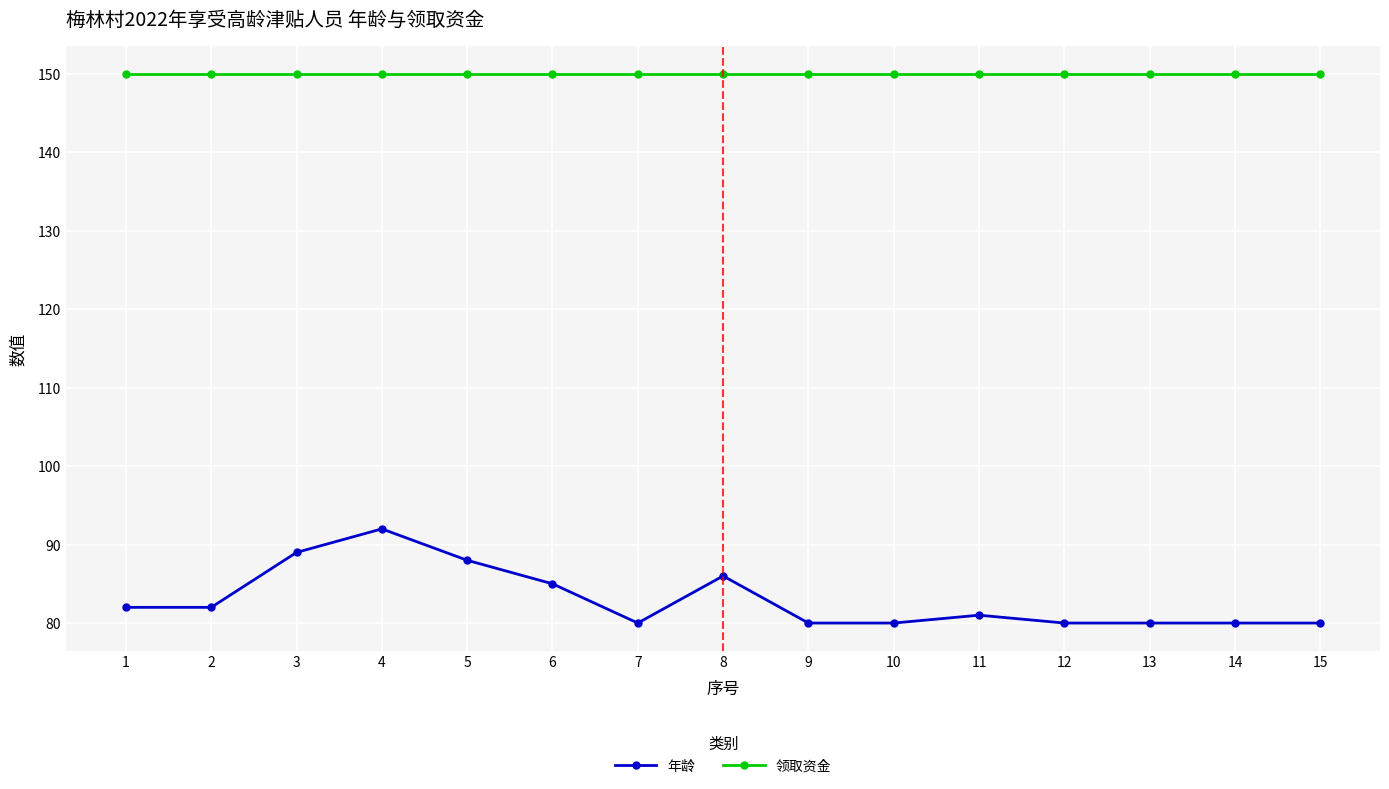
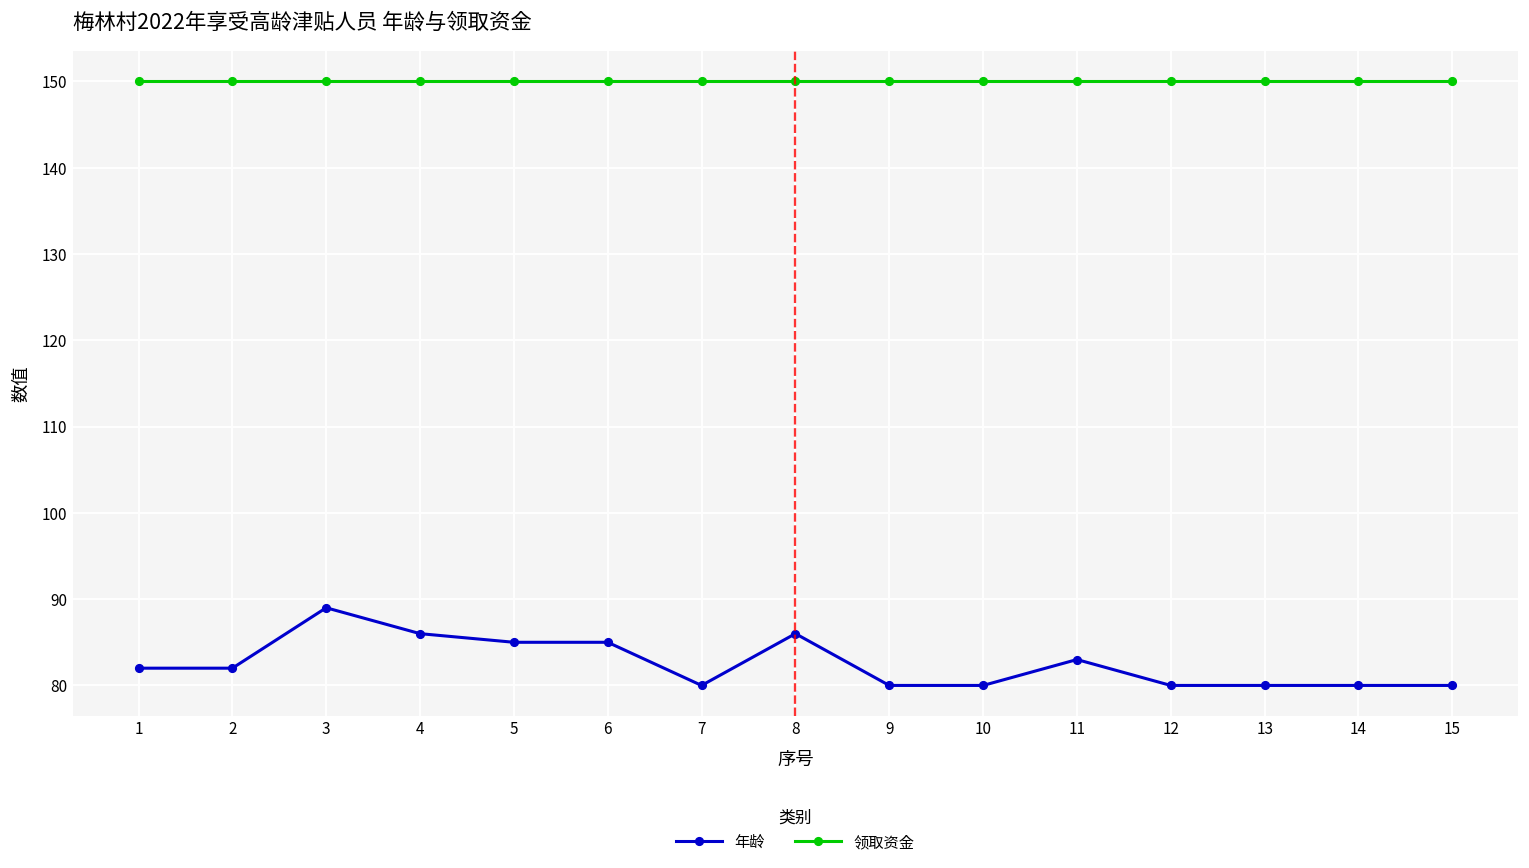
  {
    "年龄": {
      "1": 82,
      "2": 82,
      "3": 89,
-     "4": 92,
-     "5": 88,
+     "4": 86,
+     "5": 85,
      "6": 85,
      "7": 80,
      "8": 86,
      "9": 80,
      "10": 80,
-     "11": 81,
+     "11": 83,
      "12": 80,
      "13": 80,
      "14": 80,
      "15": 80
    },
    "领取资金": {
      "1": 150,
      "2": 150,
      "3": 150,
      "4": 150,
      "5": 150,
      "6": 150,
      "7": 150,
      "8": 150,
      "9": 150,
      "10": 150,
      "11": 150,
      "12": 150,
      "13": 150,
      "14": 150,
      "15": 150
    }
  }
